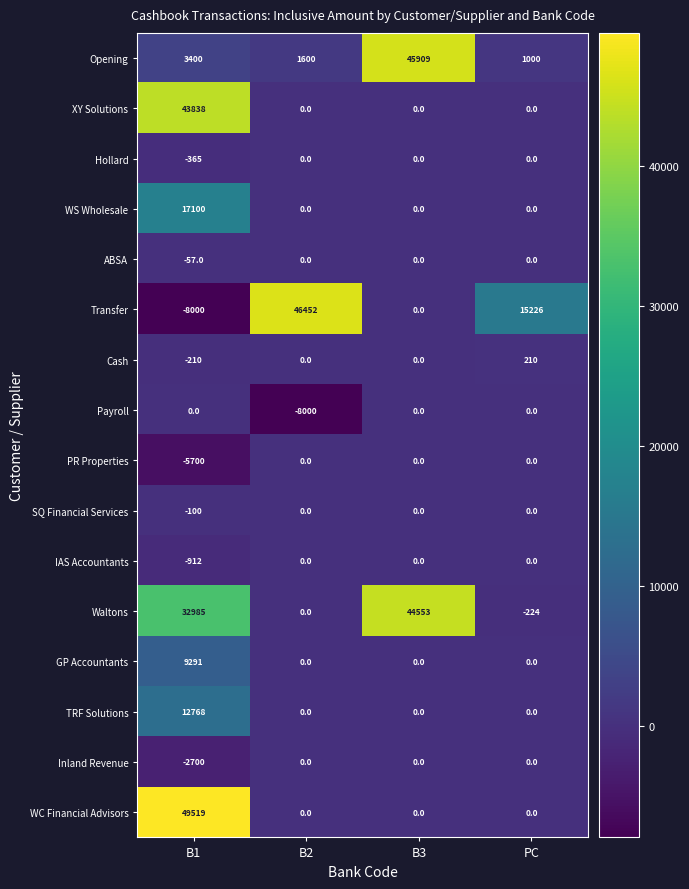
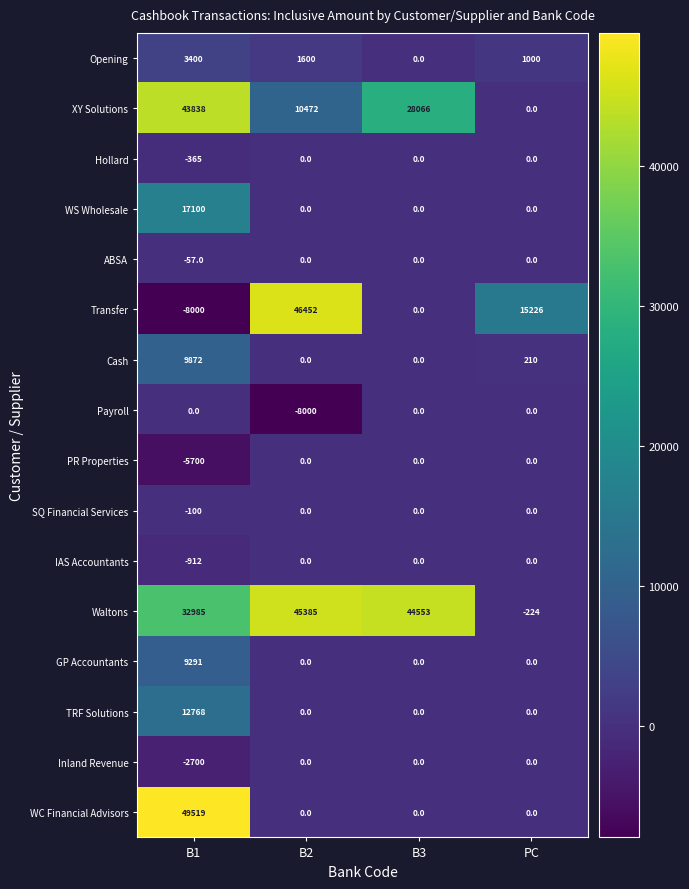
  {
    "Opening": {
      "B1": 3400,
      "B2": 1600,
-     "B3": 45909,
+     "B3": 0.0,
      "PC": 1000
    },
    "XY Solutions": {
      "B1": 43838,
-     "B2": 0.0,
-     "B3": 0.0,
+     "B2": 10472,
+     "B3": 28066,
      "PC": 0.0
    },
    "Hollard": {
      "B1": -365,
      "B2": 0.0,
      "B3": 0.0,
      "PC": 0.0
    },
    "WS Wholesale": {
      "B1": 17100,
      "B2": 0.0,
      "B3": 0.0,
      "PC": 0.0
    },
    "ABSA": {
      "B1": -57.0,
      "B2": 0.0,
      "B3": 0.0,
      "PC": 0.0
    },
    "Transfer": {
      "B1": -8000,
      "B2": 46452,
      "B3": 0.0,
      "PC": 15226
    },
    "Cash": {
-     "B1": -210,
+     "B1": 9872,
      "B2": 0.0,
      "B3": 0.0,
      "PC": 210
    },
    "Payroll": {
      "B1": 0.0,
      "B2": -8000,
      "B3": 0.0,
      "PC": 0.0
    },
    "PR Properties": {
      "B1": -5700,
      "B2": 0.0,
      "B3": 0.0,
      "PC": 0.0
    },
    "SQ Financial Services": {
      "B1": -100,
      "B2": 0.0,
      "B3": 0.0,
      "PC": 0.0
    },
    "IAS Accountants": {
      "B1": -912,
      "B2": 0.0,
      "B3": 0.0,
      "PC": 0.0
    },
    "Waltons": {
      "B1": 32985,
-     "B2": 0.0,
+     "B2": 45385,
      "B3": 44553,
      "PC": -224
    },
    "GP Accountants": {
      "B1": 9291,
      "B2": 0.0,
      "B3": 0.0,
      "PC": 0.0
    },
    "TRF Solutions": {
      "B1": 12768,
      "B2": 0.0,
      "B3": 0.0,
      "PC": 0.0
    },
    "Inland Revenue": {
      "B1": -2700,
      "B2": 0.0,
      "B3": 0.0,
      "PC": 0.0
    },
    "WC Financial Advisors": {
      "B1": 49519,
      "B2": 0.0,
      "B3": 0.0,
      "PC": 0.0
    }
  }
